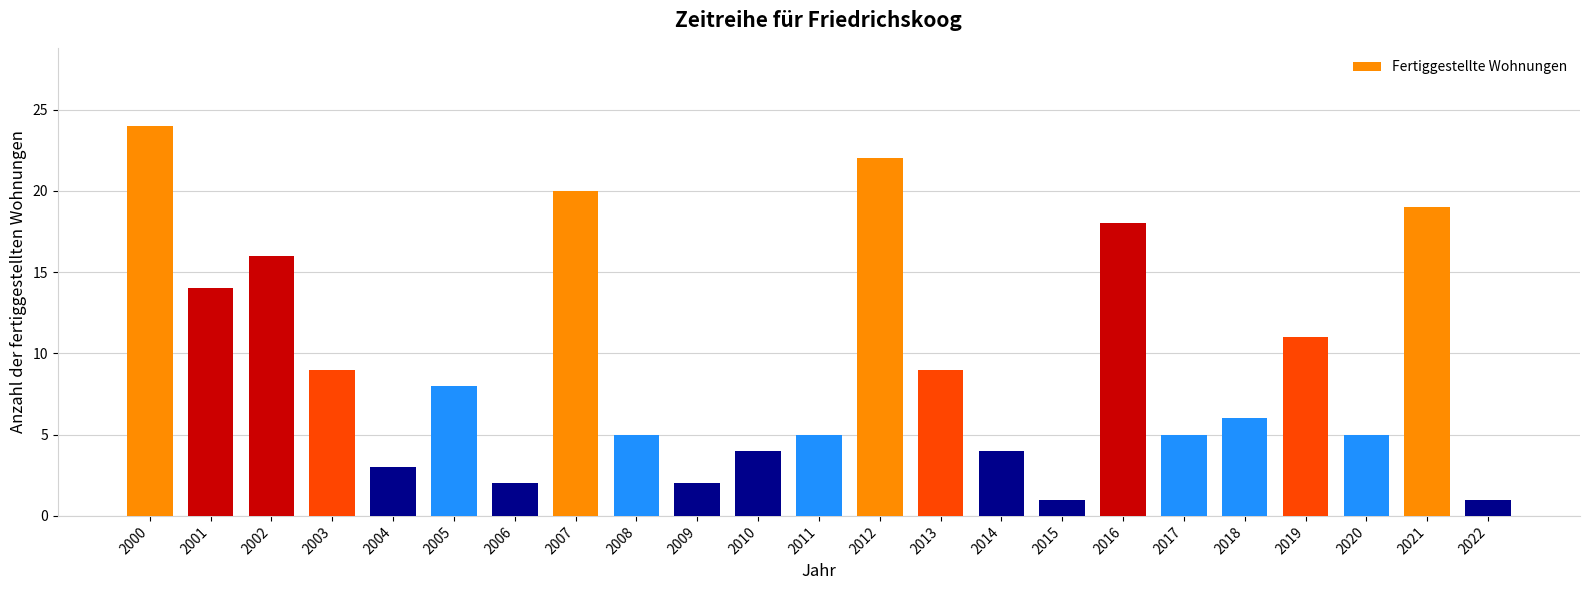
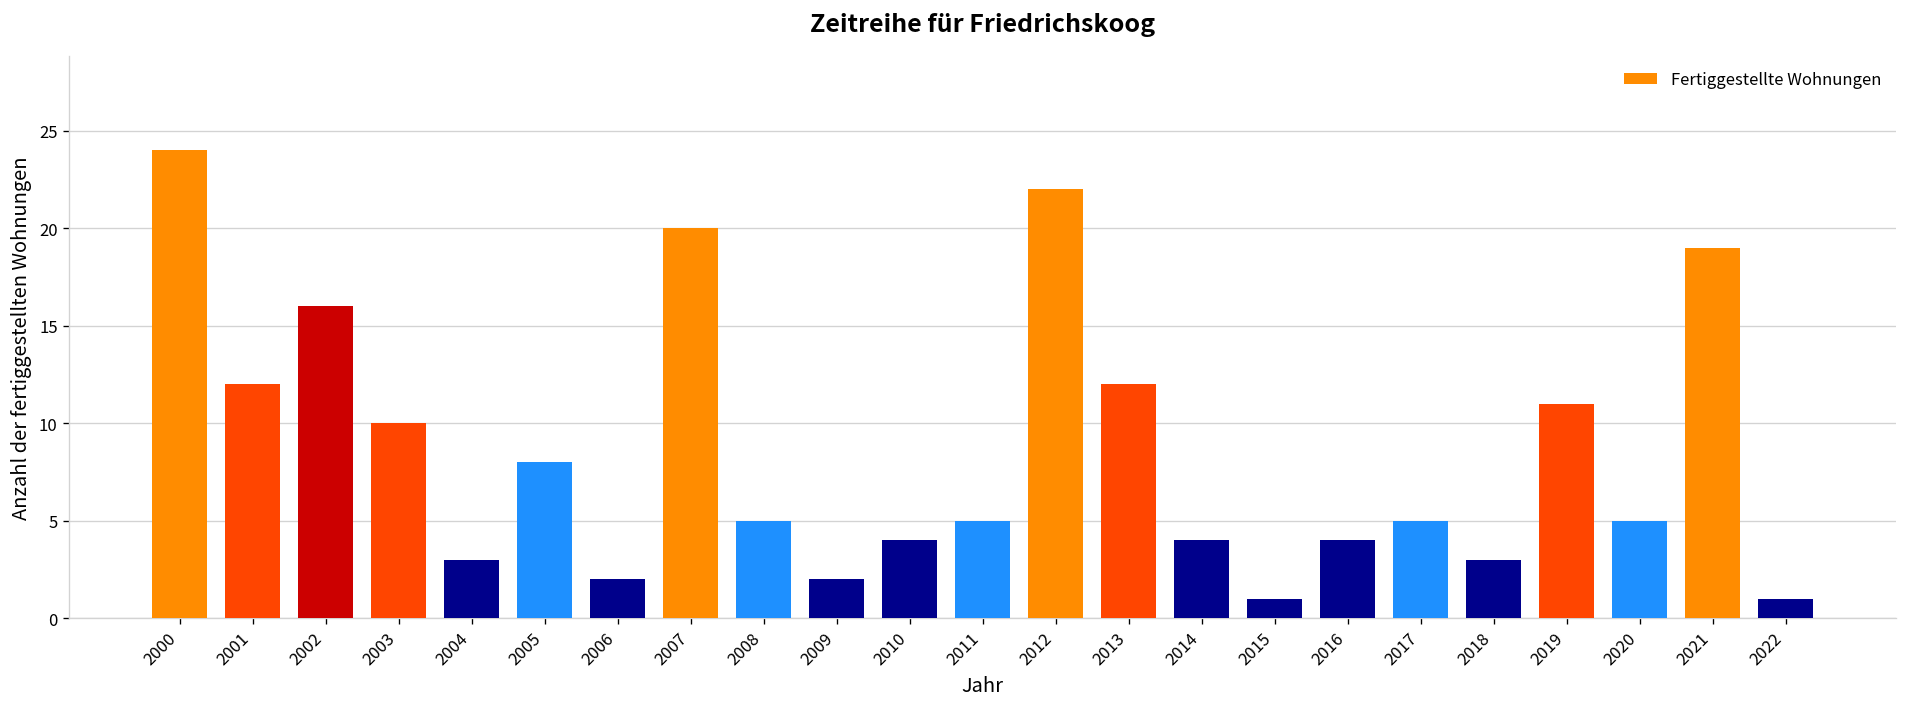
  {
    "2000": 24,
-   "2001": 14,
+   "2001": 12,
    "2002": 16,
-   "2003": 9,
+   "2003": 10,
    "2004": 3,
    "2005": 8,
    "2006": 2,
    "2007": 20,
    "2008": 5,
    "2009": 2,
    "2010": 4,
    "2011": 5,
    "2012": 22,
-   "2013": 9,
+   "2013": 12,
    "2014": 4,
    "2015": 1,
-   "2016": 18,
+   "2016": 4,
    "2017": 5,
-   "2018": 6,
+   "2018": 3,
    "2019": 11,
    "2020": 5,
    "2021": 19,
    "2022": 1
  }
